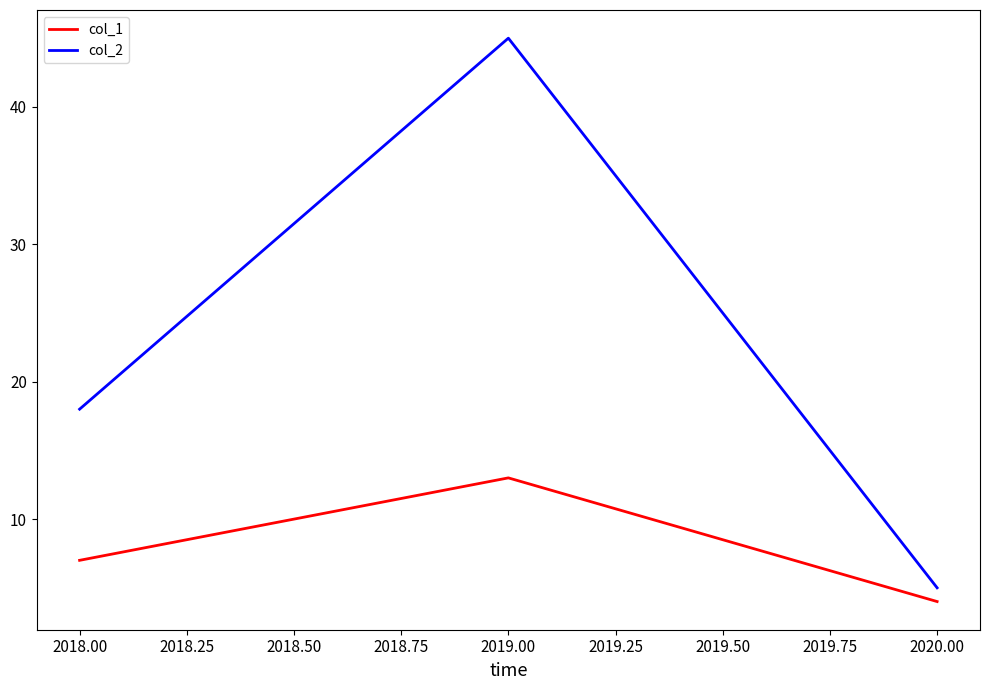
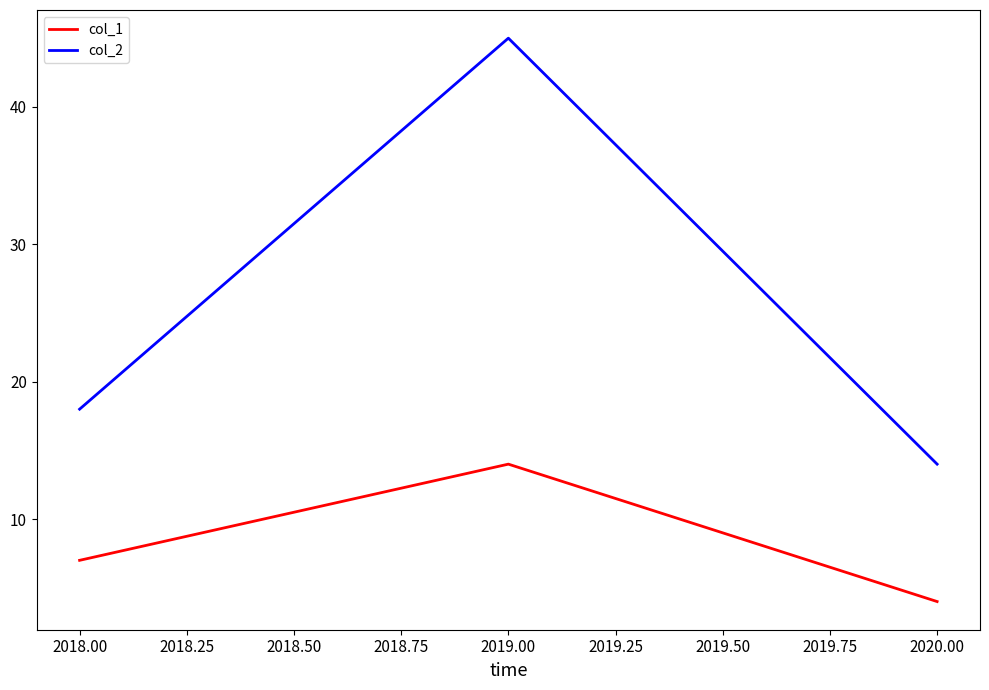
  {
    "col_1": {
      "2018.00": 7,
-     "2019.00": 13,
+     "2019.00": 14,
      "2020.00": 4
    },
    "col_2": {
      "2018.00": 18,
      "2019.00": 45,
-     "2020.00": 5
+     "2020.00": 14
    }
  }
